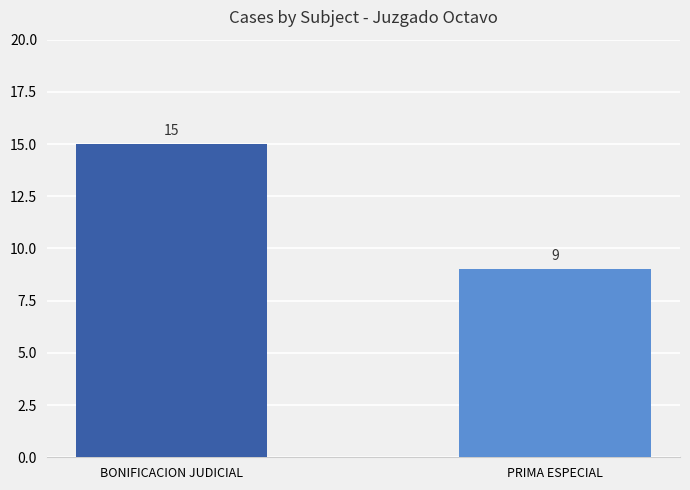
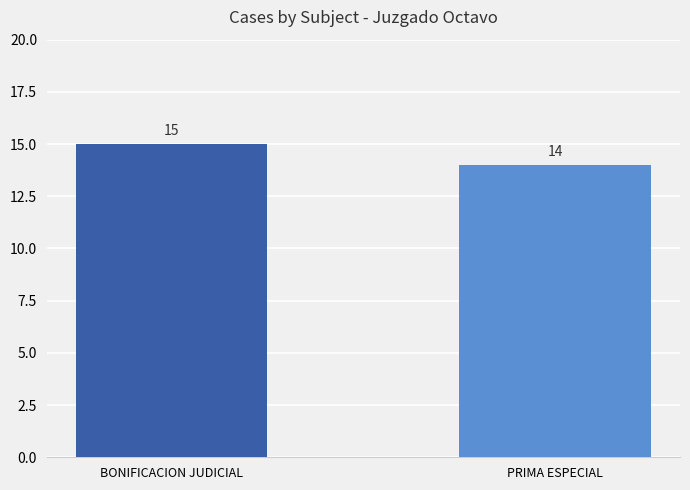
  {
    "BONIFICACION JUDICIAL": 15,
-   "PRIMA ESPECIAL": 9
+   "PRIMA ESPECIAL": 14
  }
